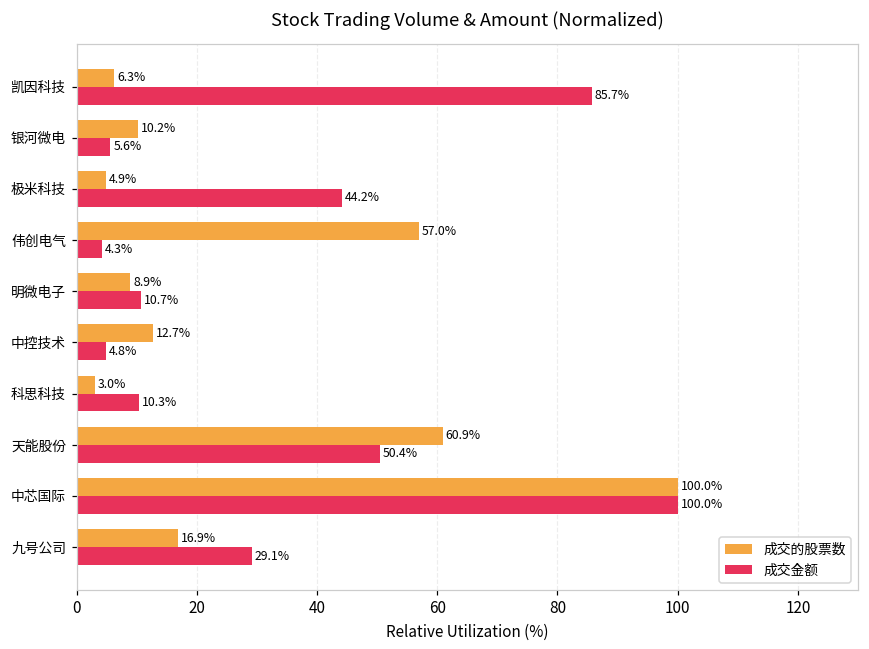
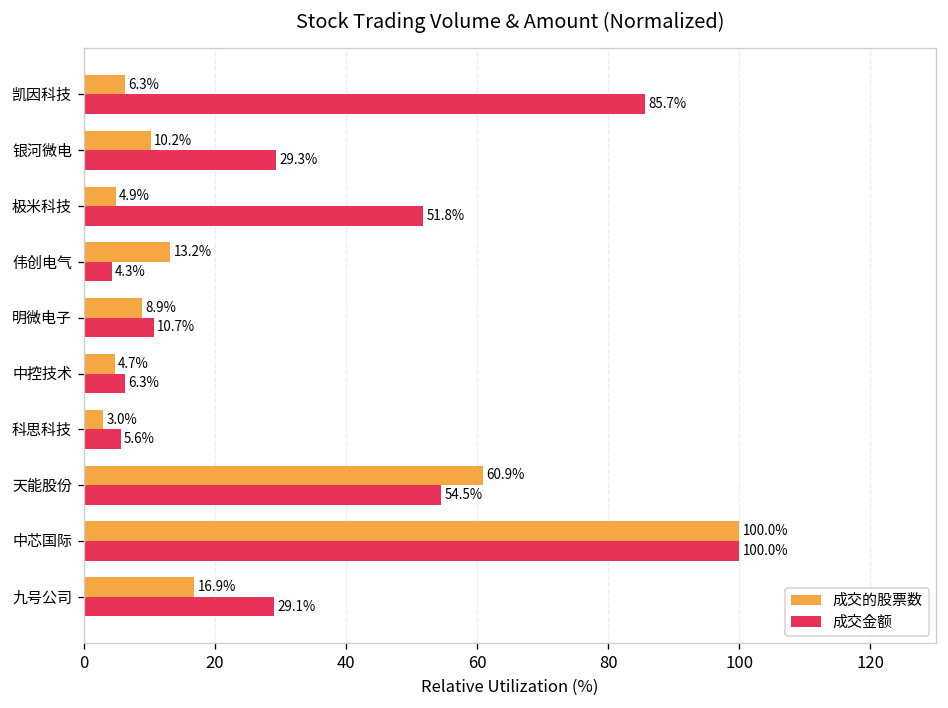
  {
    "成交的股票数": {
      "凯因科技": "6.3%",
      "银河微电": "10.2%",
      "极米科技": "4.9%",
-     "伟创电气": "57.0%",
+     "伟创电气": "13.2%",
      "明微电子": "8.9%",
-     "中控技术": "12.7%",
+     "中控技术": "4.7%",
      "科思科技": "3.0%",
      "天能股份": "60.9%",
      "中芯国际": "100.0%",
      "九号公司": "16.9%"
    },
    "成交金额": {
      "凯因科技": "85.7%",
-     "银河微电": "5.6%",
-     "极米科技": "44.2%",
+     "银河微电": "29.3%",
+     "极米科技": "51.8%",
      "伟创电气": "4.3%",
      "明微电子": "10.7%",
-     "中控技术": "4.8%",
-     "科思科技": "10.3%",
-     "天能股份": "50.4%",
+     "中控技术": "6.3%",
+     "科思科技": "5.6%",
+     "天能股份": "54.5%",
      "中芯国际": "100.0%",
      "九号公司": "29.1%"
    }
  }
